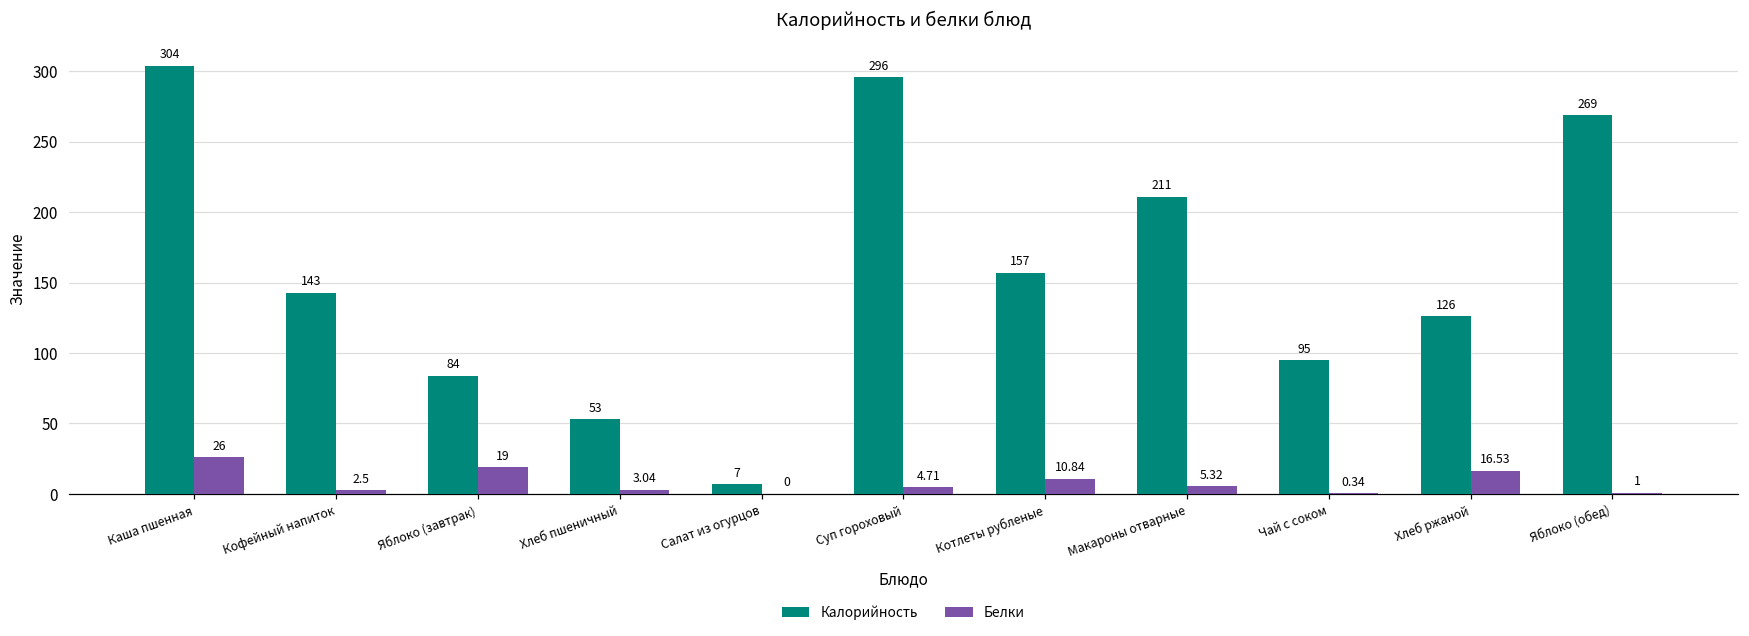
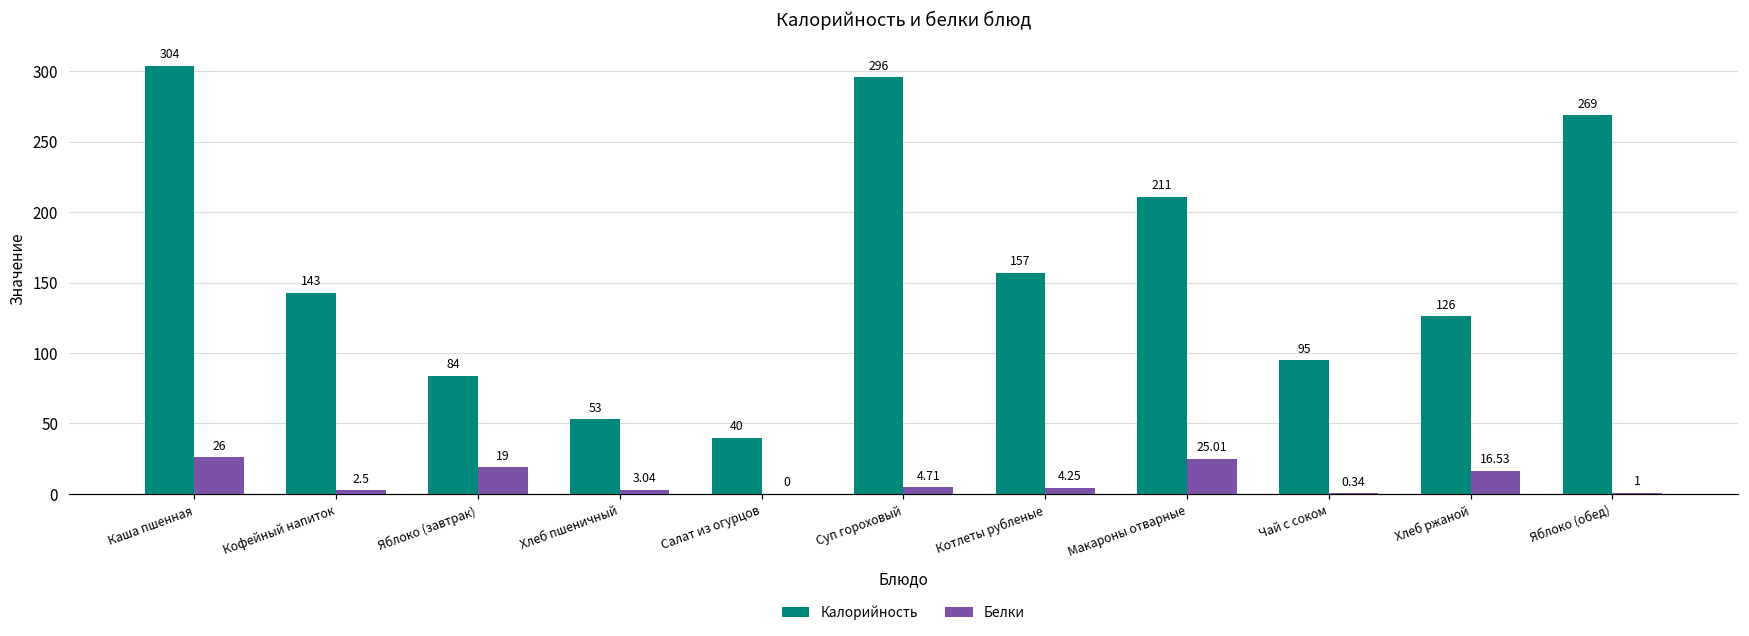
  {
    "Калорийность": {
      "Каша пшенная": 304,
      "Кофейный напиток": 143,
      "Яблоко (завтрак)": 84,
      "Хлеб пшеничный": 53,
-     "Салат из огурцов": 7,
+     "Салат из огурцов": 40,
      "Суп гороховый": 296,
      "Котлеты рубленые": 157,
      "Макароны отварные": 211,
      "Чай с соком": 95,
      "Хлеб ржаной": 126,
      "Яблоко (обед)": 269
    },
    "Белки": {
      "Каша пшенная": 26,
      "Кофейный напиток": 2.5,
      "Яблоко (завтрак)": 19,
      "Хлеб пшеничный": 3.04,
      "Салат из огурцов": 0,
      "Суп гороховый": 4.71,
-     "Котлеты рубленые": 10.84,
-     "Макароны отварные": 5.32,
+     "Котлеты рубленые": 4.25,
+     "Макароны отварные": 25.01,
      "Чай с соком": 0.34,
      "Хлеб ржаной": 16.53,
      "Яблоко (обед)": 1
    }
  }
